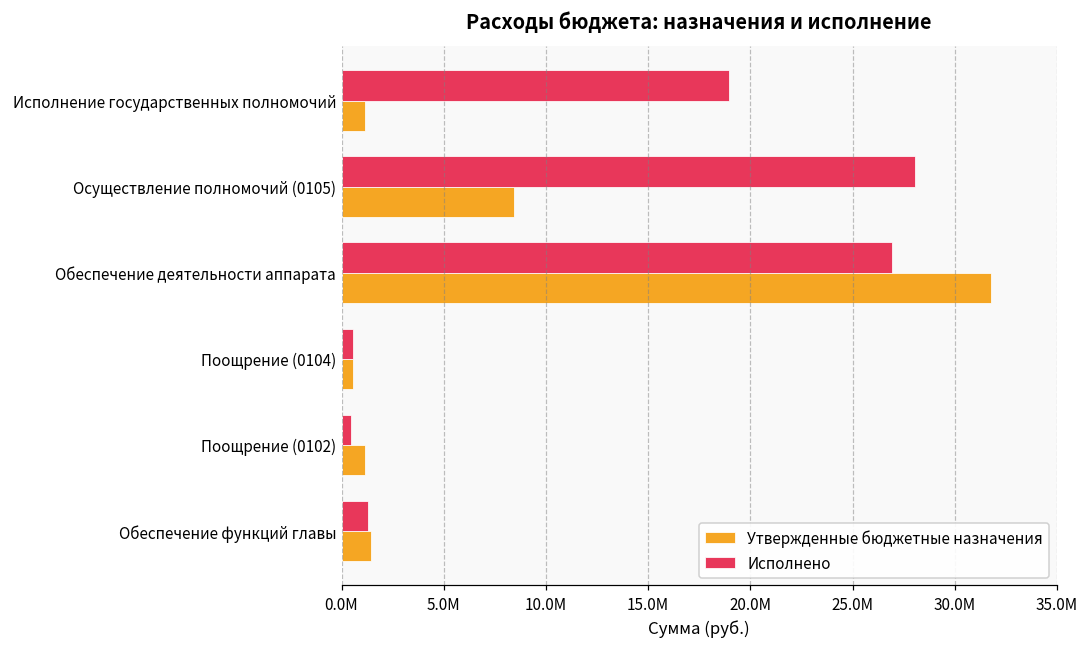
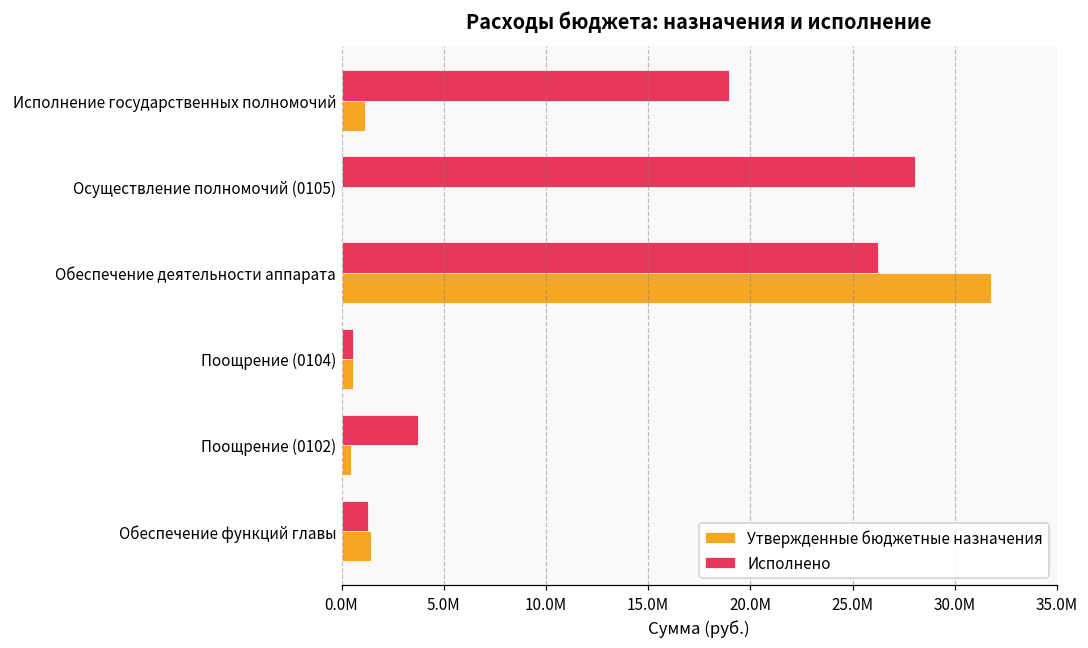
  {
    "Утвержденные бюджетные назначения": {
      "Исполнение государственных полномочий": 1200000,
-     "Осуществление полномочий (0105)": 8400000,
+     "Осуществление полномочий (0105)": 0,
      "Обеспечение деятельности аппарата": 31800000,
      "Поощрение (0104)": 500000,
-     "Поощрение (0102)": 1200000,
+     "Поощрение (0102)": 400000,
      "Обеспечение функций главы": 1400000
    },
    "Исполнено": {
      "Исполнение государственных полномочий": 19000000,
      "Осуществление полномочий (0105)": 28000000,
-     "Обеспечение деятельности аппарата": 26900000,
+     "Обеспечение деятельности аппарата": 26200000,
      "Поощрение (0104)": 500000,
-     "Поощрение (0102)": 400000,
+     "Поощрение (0102)": 3700000,
      "Обеспечение функций главы": 1300000
    }
  }
